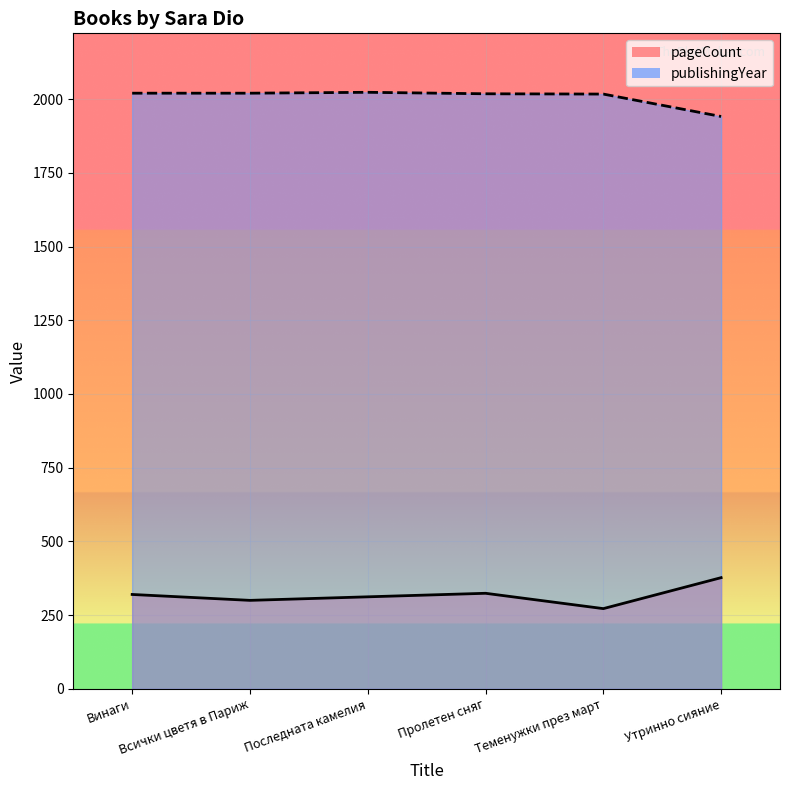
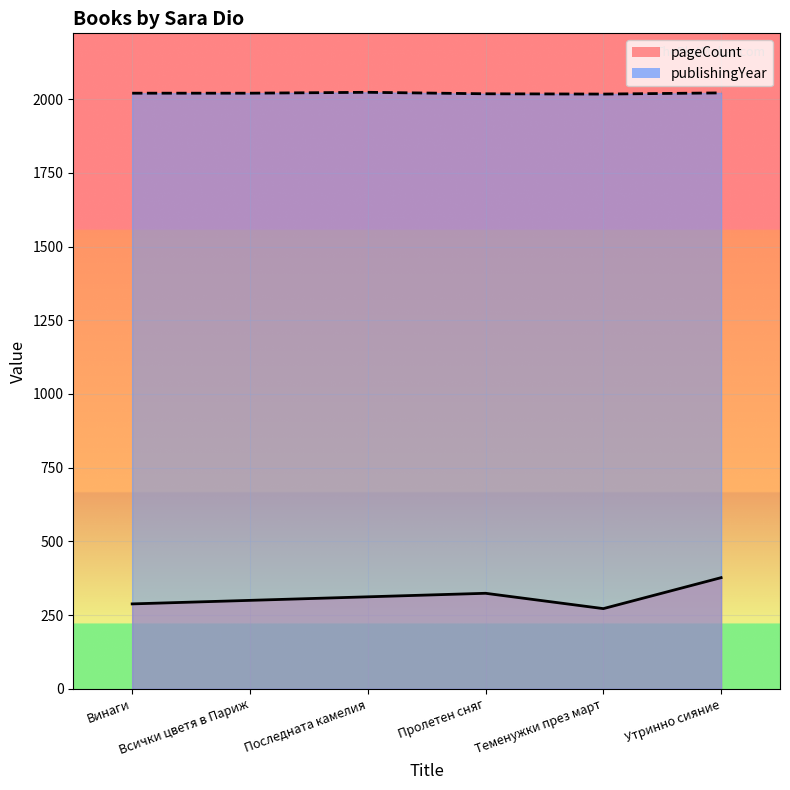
  {
    "pageCount": {
-     "Винаги": 320,
+     "Винаги": 290,
      "Всички цветя в Париж": 300,
      "Последната камелия": 310,
      "Пролетен сняг": 320,
      "Теменужки през март": 270,
      "Утринно сияние": 380
    },
    "publishingYear": {
      "Винаги": 2020,
      "Всички цветя в Париж": 2020,
      "Последната камелия": 2020,
      "Пролетен сняг": 2020,
      "Теменужки през март": 2020,
-     "Утринно сияние": 1940
+     "Утринно сияние": 2020
    }
  }
